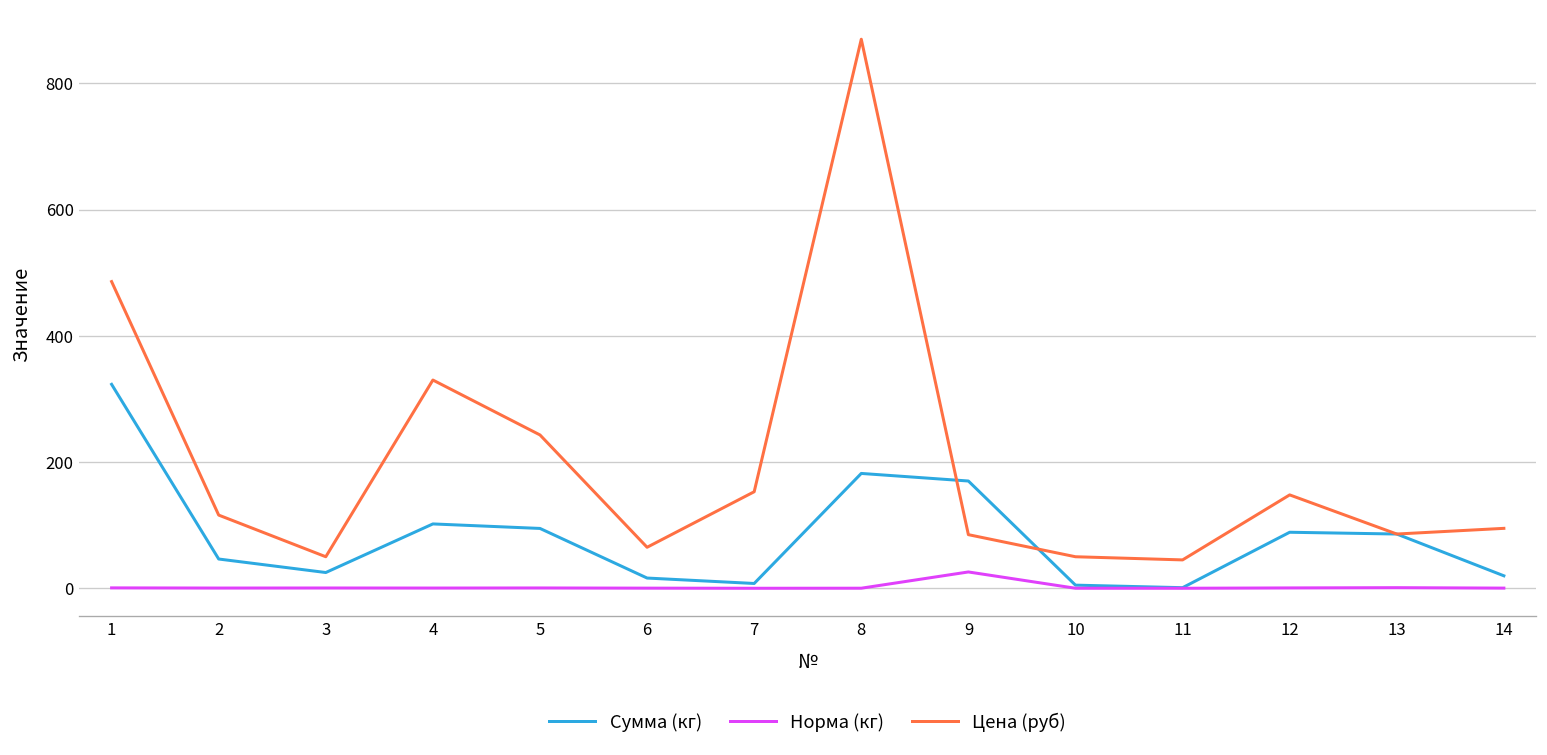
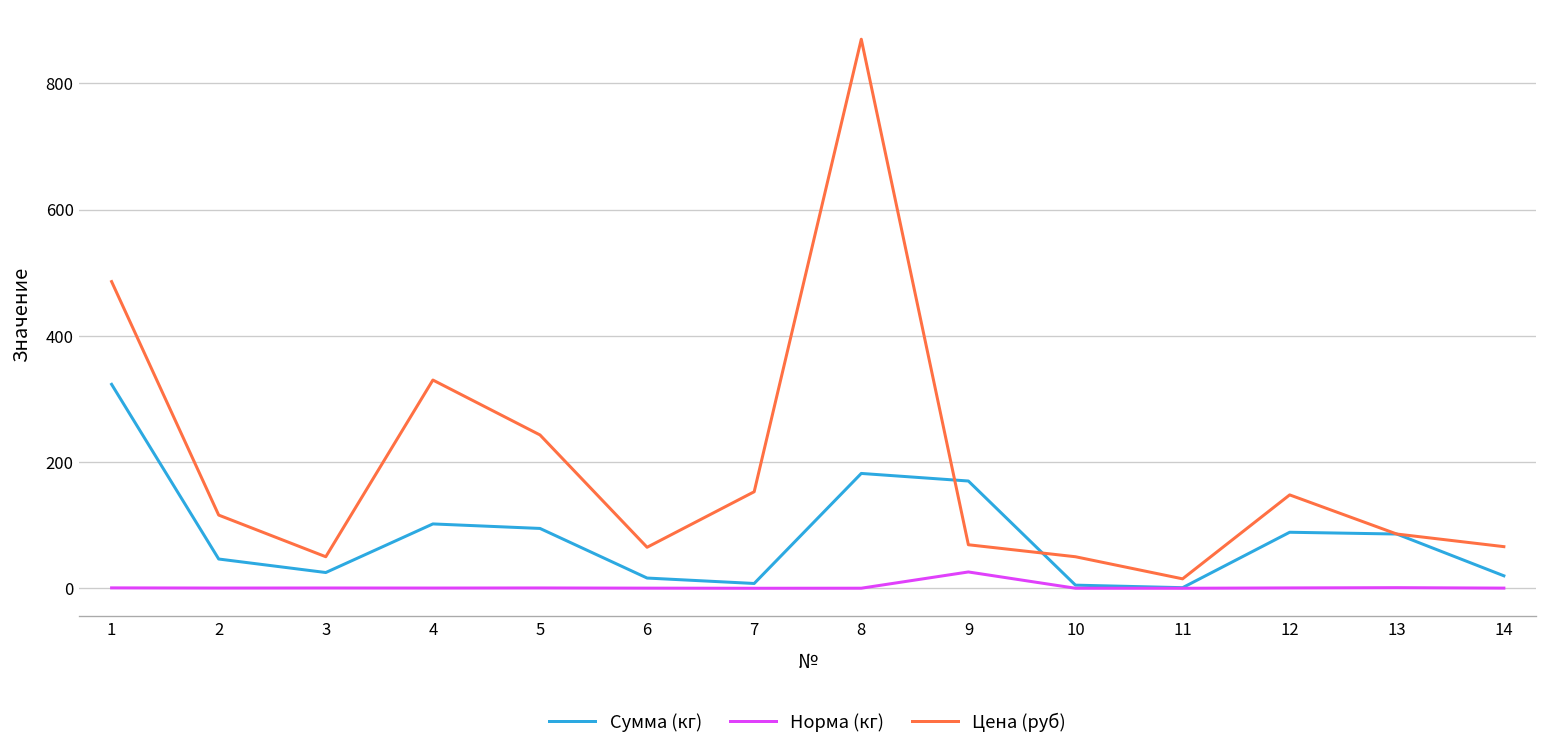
  {
    "Сумма (кг)": {
      "1": 320,
      "2": 50,
      "3": 30,
      "4": 100,
      "5": 90,
      "6": 20,
      "7": 10,
      "8": 180,
      "9": 170,
      "10": 10,
      "12": 90,
      "14": 20
    },
    "Норма (кг)": {
      "1": 0,
      "2": 0,
      "3": 0,
      "4": 0,
      "5": 0,
      "6": 0,
      "7": 0,
      "8": 0,
      "9": 30,
      "10": 0,
      "12": 0,
      "13": 0,
      "14": 0
    },
    "Цена (руб)": {
      "1": 490,
      "2": 120,
      "3": 50,
      "4": 330,
      "5": 240,
      "6": 70,
      "7": 150,
      "8": 870,
-     "9": 90,
+     "9": 70,
      "10": 50,
-     "11": 50,
+     "11": 20,
      "12": 150,
-     "14": 100
+     "14": 70
    }
  }
